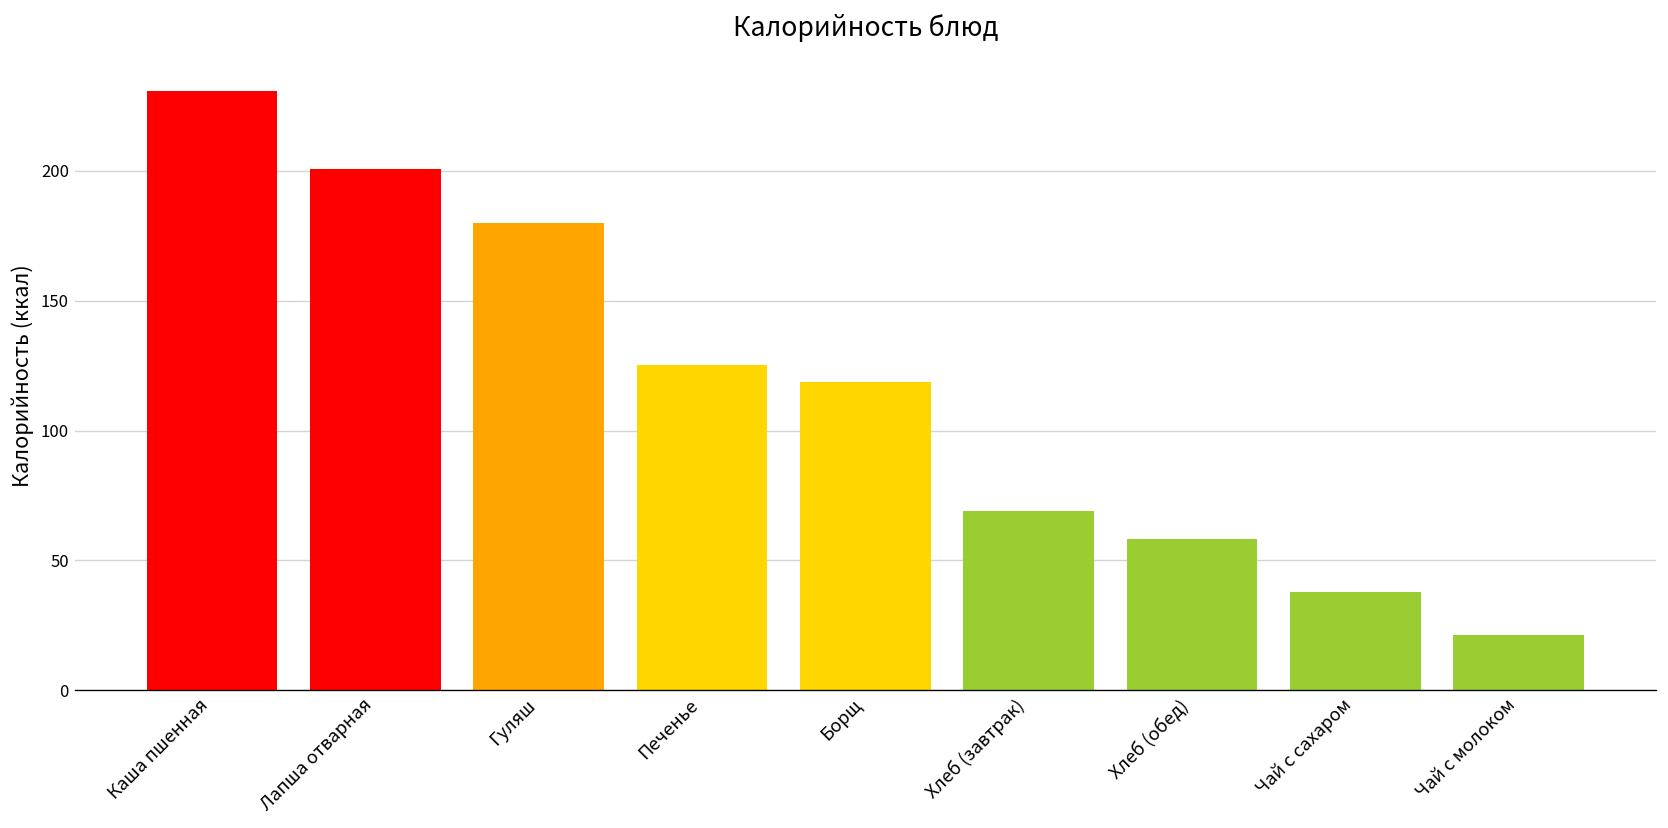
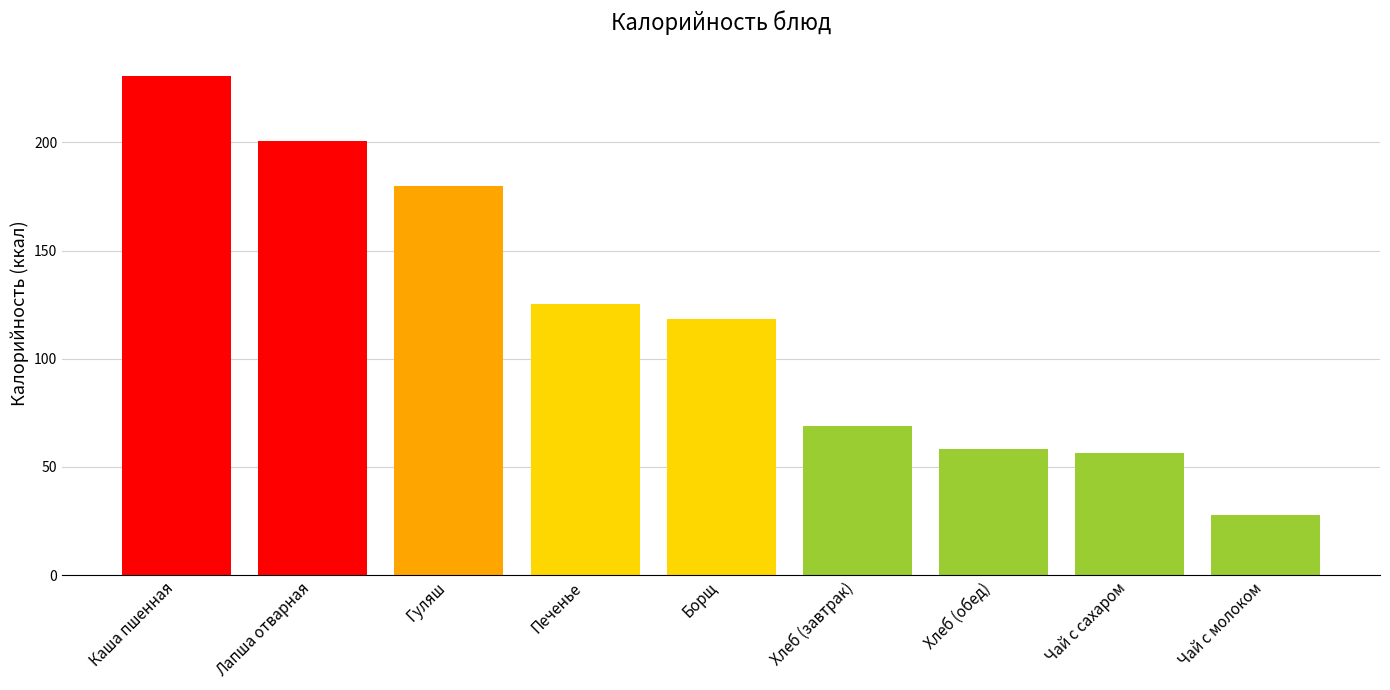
  {
    "Каша пшенная": 231,
    "Лапша отварная": 201,
    "Гуляш": 180,
    "Печенье": 125,
    "Борщ": 119,
    "Хлеб (завтрак)": 69,
    "Хлеб (обед)": 58,
-   "Чай с сахаром": 38,
-   "Чай с молоком": 21
+   "Чай с сахаром": 56,
+   "Чай с молоком": 28
  }
